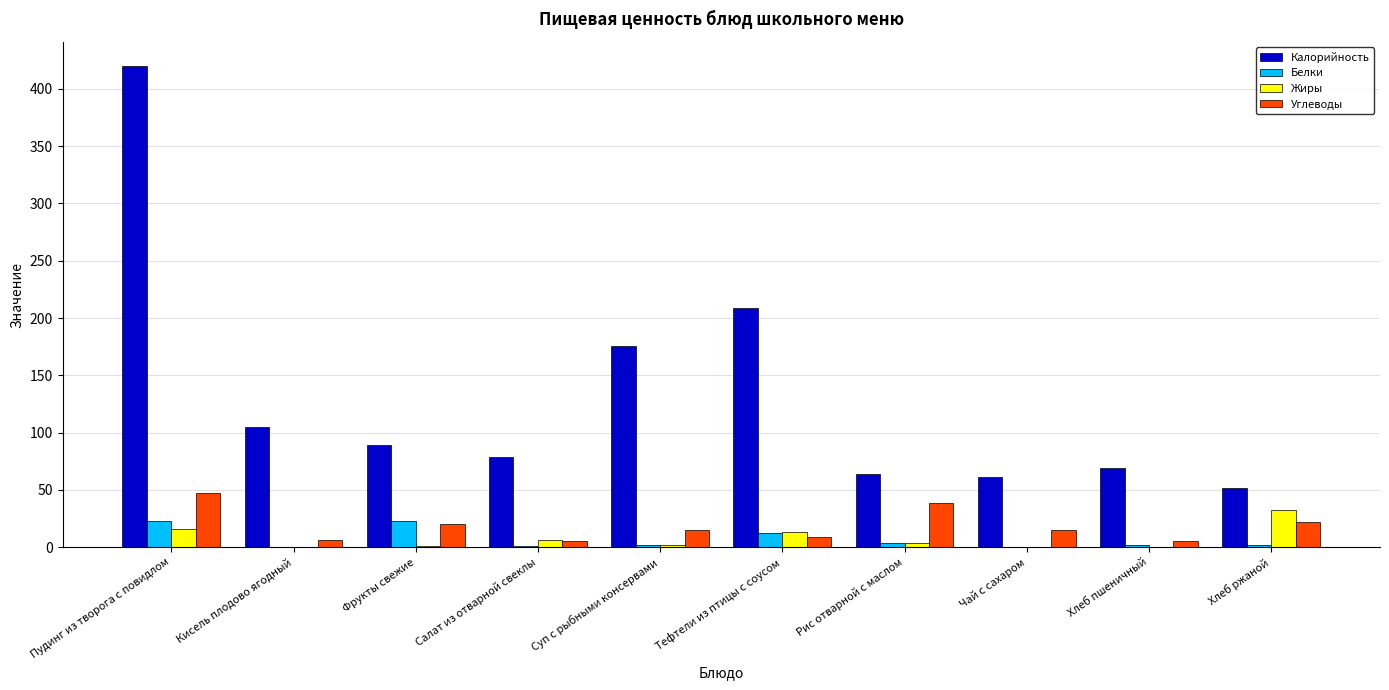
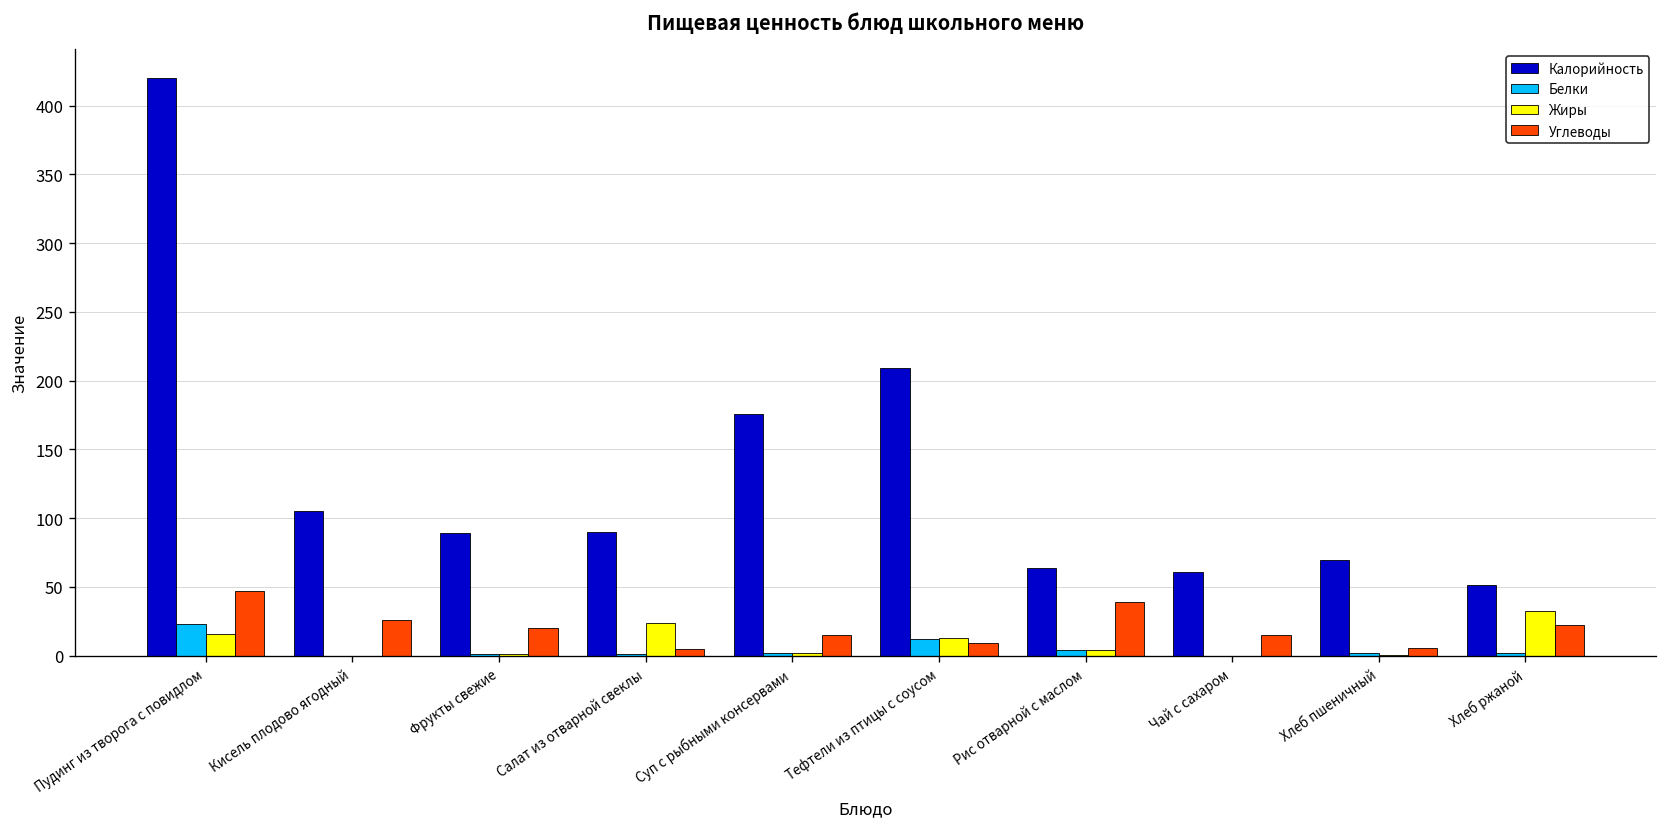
  {
    "Калорийность": {
      "Пудинг из творога с повидлом": 420,
      "Кисель плодово ягодный": 105,
      "Фрукты свежие": 89,
-     "Салат из отварной свеклы": 79,
+     "Салат из отварной свеклы": 90,
      "Суп с рыбными консервами": 176,
      "Тефтели из птицы с соусом": 209,
      "Рис отварной с маслом": 64,
      "Чай с сахаром": 61,
      "Хлеб пшеничный": 69,
      "Хлеб ржаной": 51
    },
    "Белки": {
      "Пудинг из творога с повидлом": 23,
      "Кисель плодово ягодный": 0,
-     "Фрукты свежие": 23,
+     "Фрукты свежие": 1,
      "Тефтели из птицы с соусом": 12,
      "Рис отварной с маслом": 4,
      "Чай с сахаром": 0,
      "Хлеб пшеничный": 2
    },
    "Жиры": {
      "Пудинг из творога с повидлом": 16,
      "Кисель плодово ягодный": 0,
-     "Салат из отварной свеклы": 6,
+     "Салат из отварной свеклы": 24,
      "Тефтели из птицы с соусом": 13,
      "Рис отварной с маслом": 4,
      "Чай с сахаром": 0,
      "Хлеб ржаной": 33
    },
    "Углеводы": {
      "Пудинг из творога с повидлом": 47,
-     "Кисель плодово ягодный": 6,
+     "Кисель плодово ягодный": 26,
      "Фрукты свежие": 20,
      "Салат из отварной свеклы": 5,
      "Суп с рыбными консервами": 15,
      "Тефтели из птицы с соусом": 9,
      "Рис отварной с маслом": 39,
      "Чай с сахаром": 15,
      "Хлеб пшеничный": 6,
      "Хлеб ржаной": 22
    }
  }
